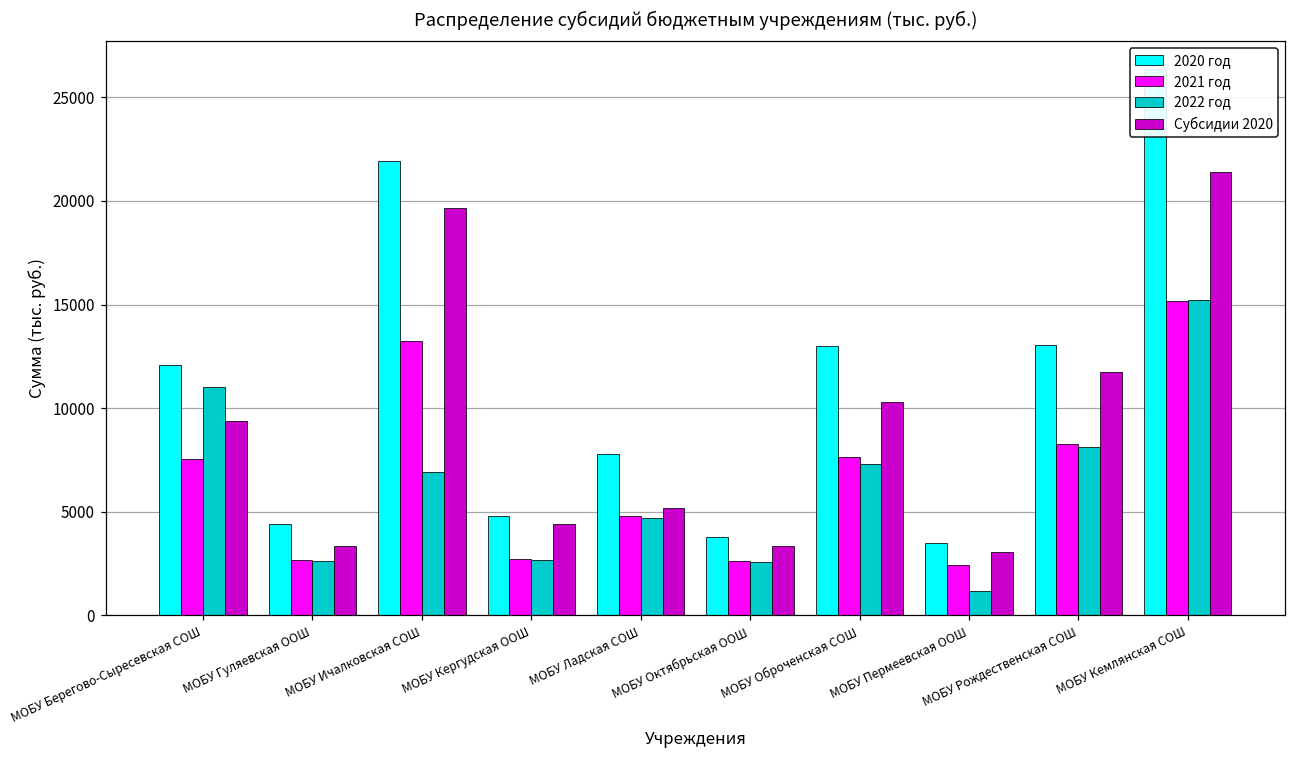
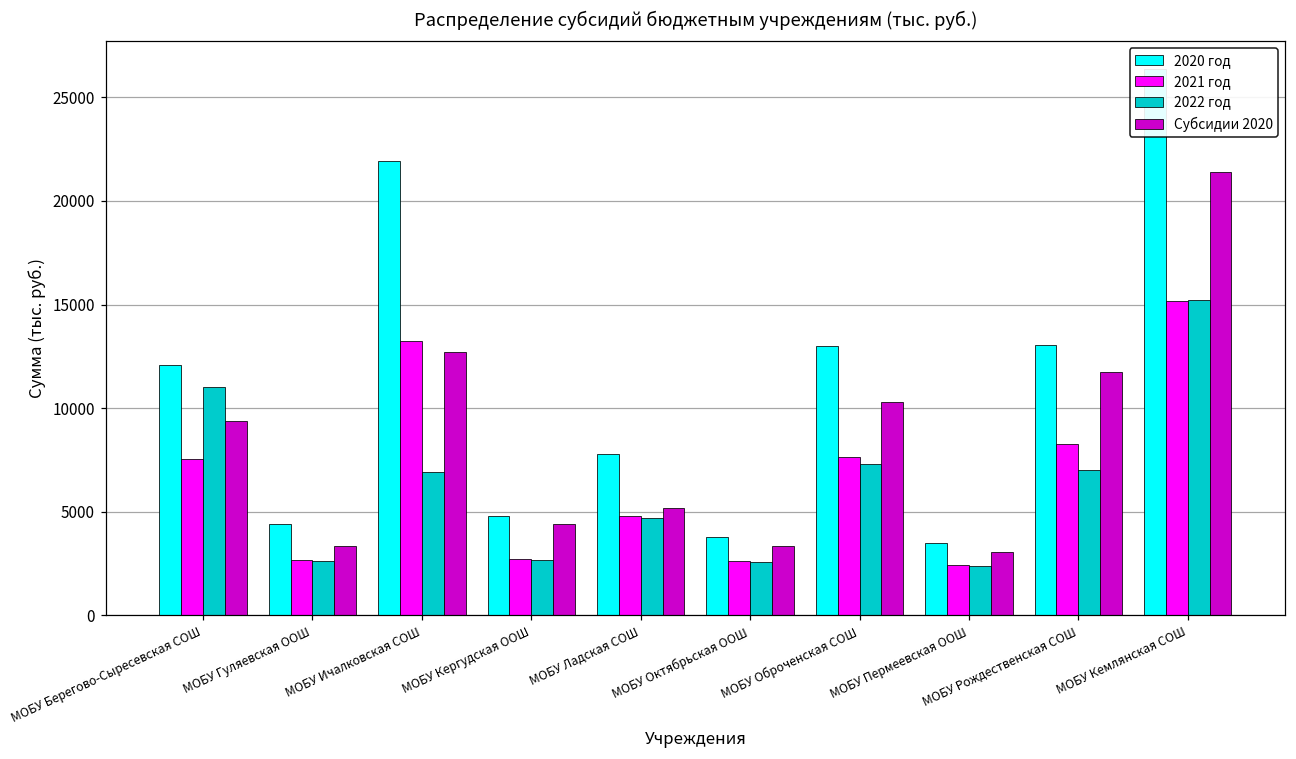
  {
    "2020 год": {
      "МОБУ Берегово-Сыресевская СОШ": 12100,
      "МОБУ Гуляевская ООШ": 4400,
      "МОБУ Ичалковская СОШ": 21900,
      "МОБУ Кергудская ООШ": 4800,
      "МОБУ Ладская СОШ": 7800,
      "МОБУ Октябрьская ООШ": 3800,
      "МОБУ Оброченская СОШ": 13000,
      "МОБУ Пермеевская ООШ": 3500,
      "МОБУ Рождественская СОШ": 13000
    },
    "2021 год": {
      "МОБУ Берегово-Сыресевская СОШ": 7500,
      "МОБУ Гуляевская ООШ": 2600,
      "МОБУ Ичалковская СОШ": 13200,
      "МОБУ Кергудская ООШ": 2700,
      "МОБУ Ладская СОШ": 4800,
      "МОБУ Октябрьская ООШ": 2600,
      "МОБУ Оброченская СОШ": 7600,
      "МОБУ Пермеевская ООШ": 2400,
      "МОБУ Рождественская СОШ": 8200,
      "МОБУ Кемлянская СОШ": 15200
    },
    "2022 год": {
      "МОБУ Берегово-Сыресевская СОШ": 11000,
      "МОБУ Гуляевская ООШ": 2600,
      "МОБУ Ичалковская СОШ": 6900,
      "МОБУ Кергудская ООШ": 2600,
      "МОБУ Ладская СОШ": 4700,
      "МОБУ Октябрьская ООШ": 2500,
      "МОБУ Оброченская СОШ": 7300,
-     "МОБУ Пермеевская ООШ": 1200,
-     "МОБУ Рождественская СОШ": 8100,
+     "МОБУ Пермеевская ООШ": 2400,
+     "МОБУ Рождественская СОШ": 7000,
      "МОБУ Кемлянская СОШ": 15200
    },
    "Субсидии 2020": {
      "МОБУ Берегово-Сыресевская СОШ": 9400,
      "МОБУ Гуляевская ООШ": 3300,
-     "МОБУ Ичалковская СОШ": 19600,
+     "МОБУ Ичалковская СОШ": 12700,
      "МОБУ Кергудская ООШ": 4400,
      "МОБУ Ладская СОШ": 5200,
      "МОБУ Октябрьская ООШ": 3400,
      "МОБУ Оброченская СОШ": 10300,
      "МОБУ Пермеевская ООШ": 3000,
      "МОБУ Рождественская СОШ": 11700,
      "МОБУ Кемлянская СОШ": 21400
    }
  }
